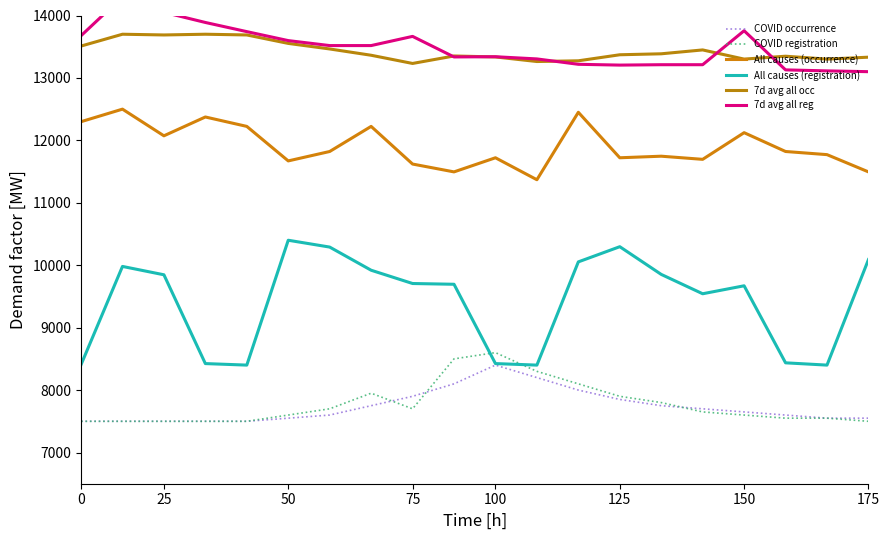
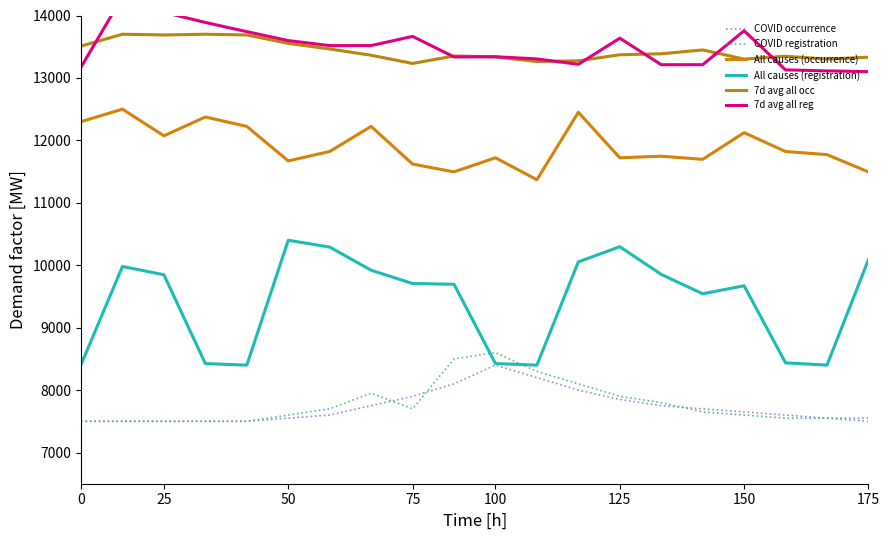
  {
    "COVID registration": {
      "50": 7600,
      "75": 7700,
      "100": 8600,
      "125": 7900,
      "150": 7600,
      "175": 7500
    },
    "7d avg all reg": {
-     "0": 13700,
+     "0": 13200,
      "50": 13600,
      "75": 13700,
-     "125": 13200,
+     "125": 13600,
      "150": 13800,
      "175": 13100
    }
  }
